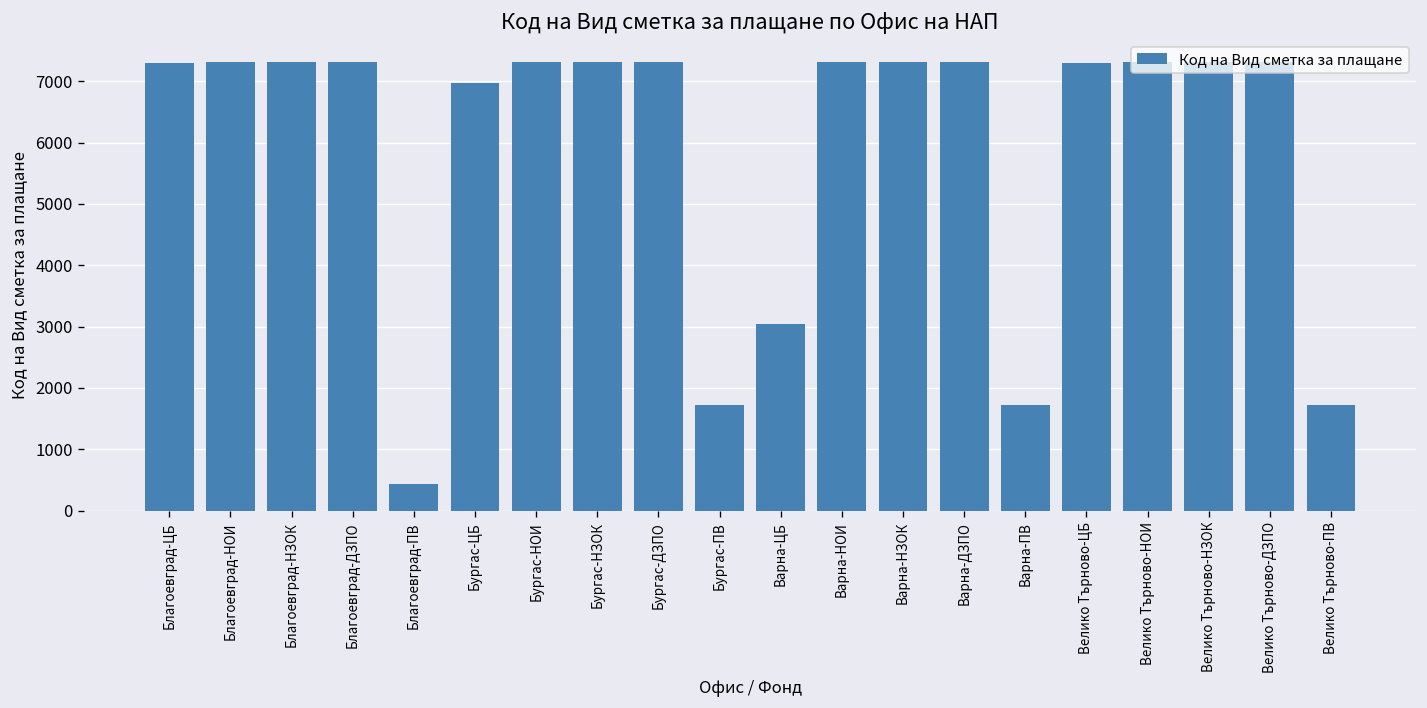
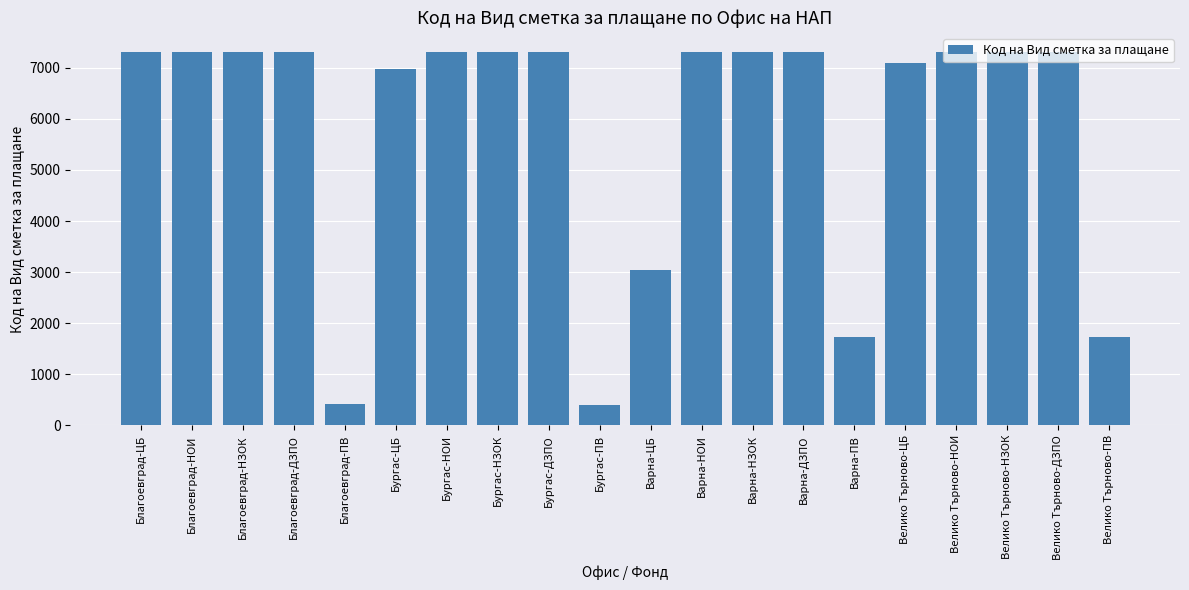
  {
    "Благоевград-ЦБ": 7300,
    "Благоевград-НОИ": 7300,
    "Благоевград-НЗОК": 7300,
    "Благоевград-ДЗПО": 7300,
    "Благоевград-ПВ": 400,
    "Бургас-ЦБ": 7000,
    "Бургас-НОИ": 7300,
    "Бургас-НЗОК": 7300,
    "Бургас-ДЗПО": 7300,
-   "Бургас-ПВ": 1700,
+   "Бургас-ПВ": 400,
    "Варна-ЦБ": 3000,
    "Варна-НОИ": 7300,
    "Варна-НЗОК": 7300,
    "Варна-ДЗПО": 7300,
    "Варна-ПВ": 1700,
-   "Велико Търново-ЦБ": 7300,
+   "Велико Търново-ЦБ": 7100,
    "Велико Търново-ПВ": 1700
  }
